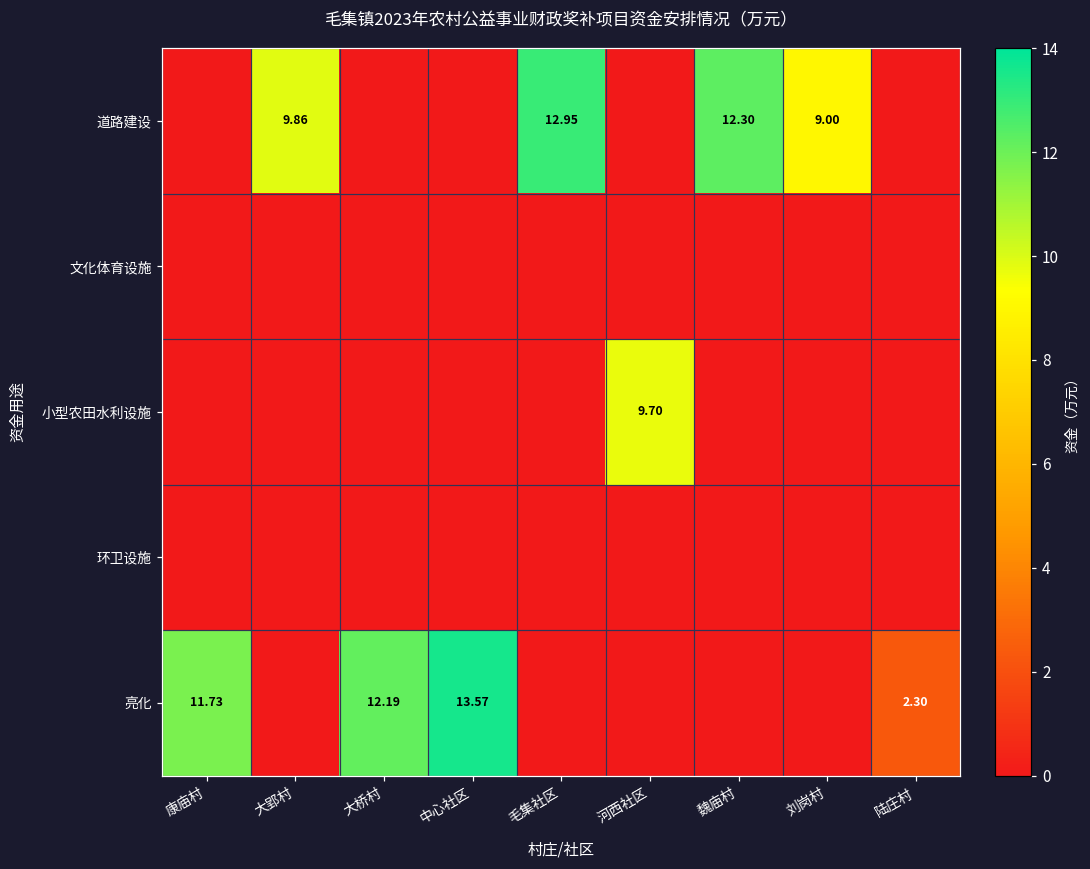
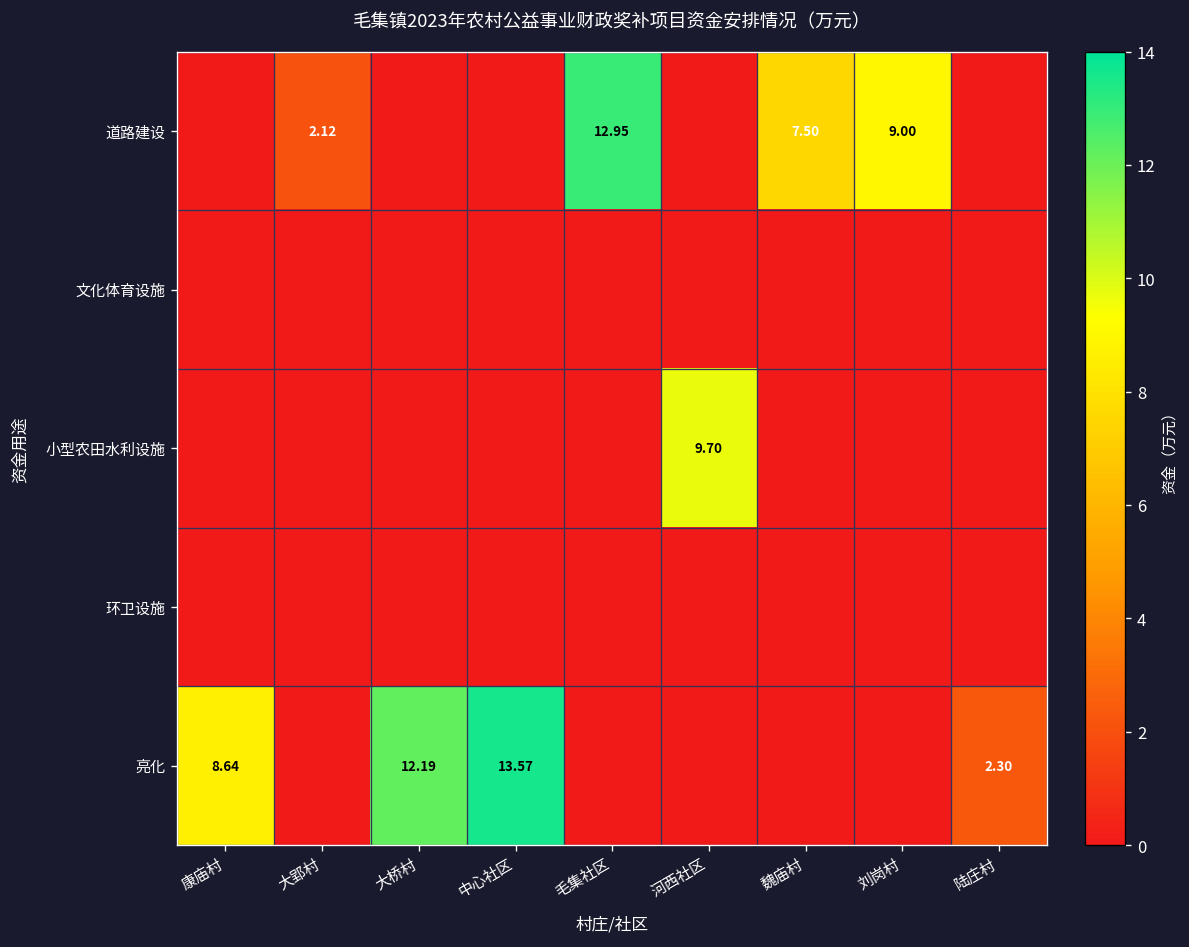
  {
    "道路建设": {
-     "大郢村": 9.86,
+     "大郢村": 2.12,
      "毛集社区": 12.95,
-     "魏庙村": 12.30,
+     "魏庙村": 7.50,
      "刘岗村": 9.00
    },
    "小型农田水利设施": {
      "河西社区": 9.70
    },
    "亮化": {
-     "康庙村": 11.73,
+     "康庙村": 8.64,
      "大桥村": 12.19,
      "中心社区": 13.57,
      "陆庄村": 2.30
    }
  }
